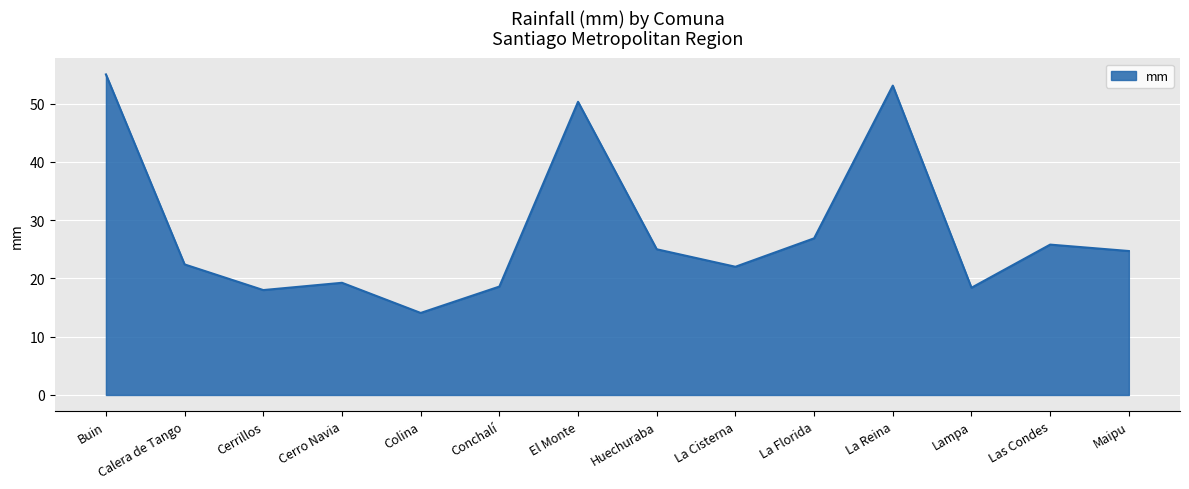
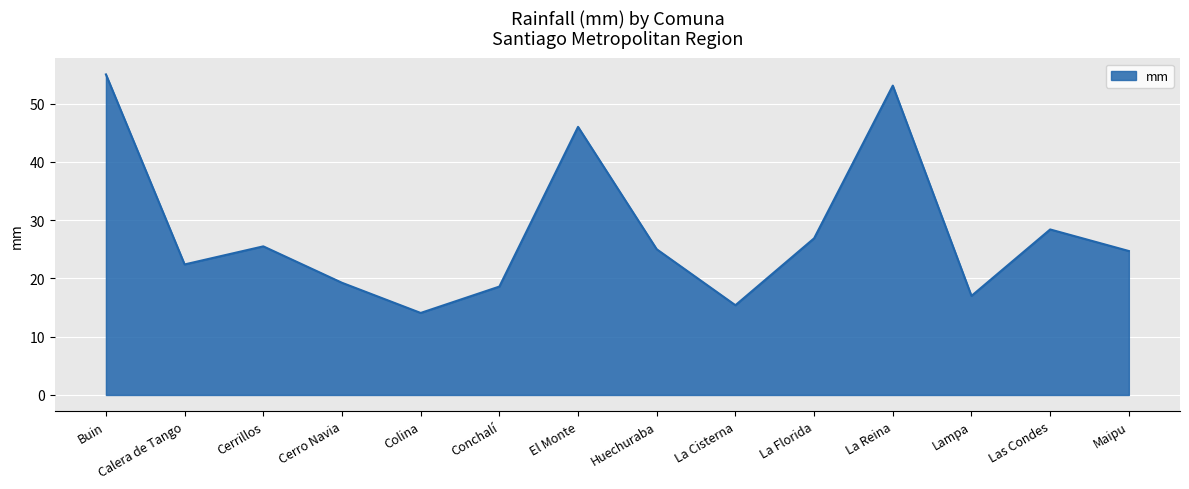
  {
    "Buin": 55,
    "Calera de Tango": 22,
-   "Cerrillos": 18,
+   "Cerrillos": 26,
    "Cerro Navia": 19,
    "Colina": 14,
    "Conchalí": 19,
-   "El Monte": 50,
+   "El Monte": 46,
    "Huechuraba": 25,
-   "La Cisterna": 22,
+   "La Cisterna": 15,
    "La Florida": 27,
    "La Reina": 53,
-   "Lampa": 18,
-   "Las Condes": 26,
+   "Lampa": 17,
+   "Las Condes": 28,
    "Maipu": 25
  }
